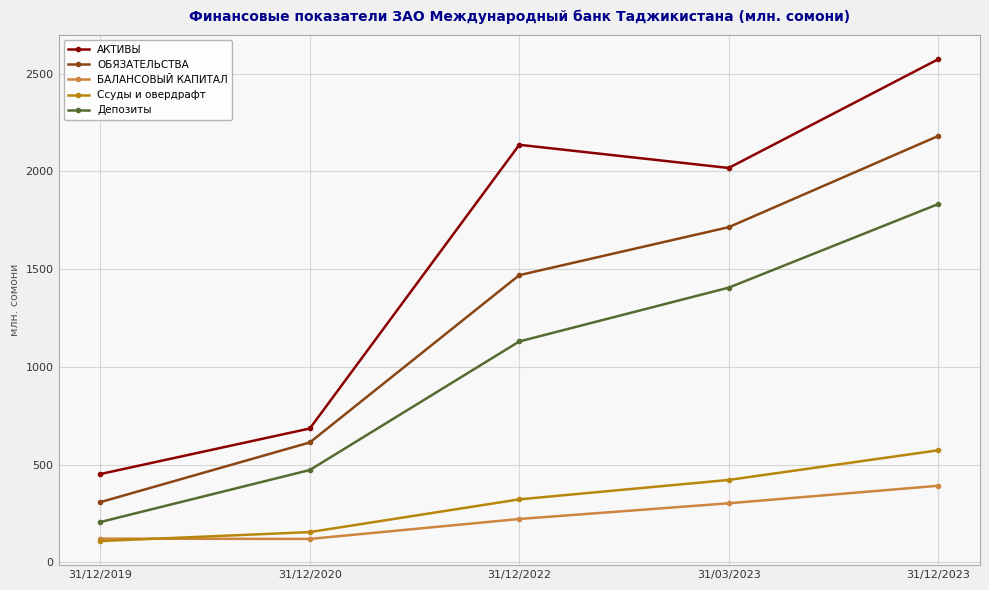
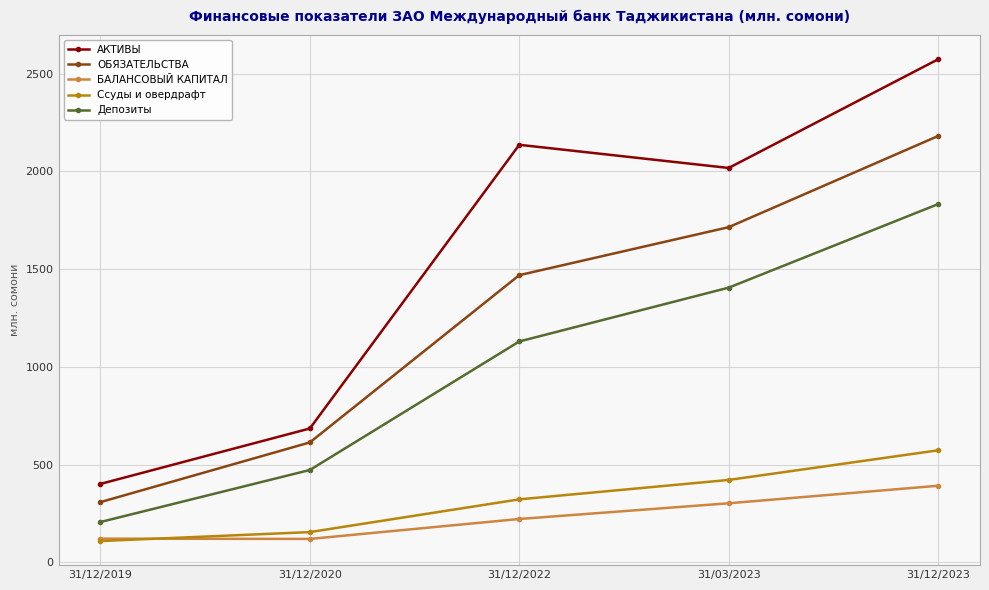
  {
    "АКТИВЫ": {
-     "31/12/2019": 450,
+     "31/12/2019": 400,
      "31/12/2020": 690,
      "31/12/2022": 2140,
      "31/03/2023": 2020,
      "31/12/2023": 2570
    },
    "ОБЯЗАТЕЛЬСТВА": {
      "31/12/2019": 310,
      "31/12/2020": 610,
      "31/12/2022": 1470,
      "31/03/2023": 1710,
      "31/12/2023": 2180
    },
    "Депозиты": {
      "31/12/2019": 210,
      "31/12/2020": 470,
      "31/12/2022": 1130,
      "31/03/2023": 1410,
      "31/12/2023": 1830
    }
  }
